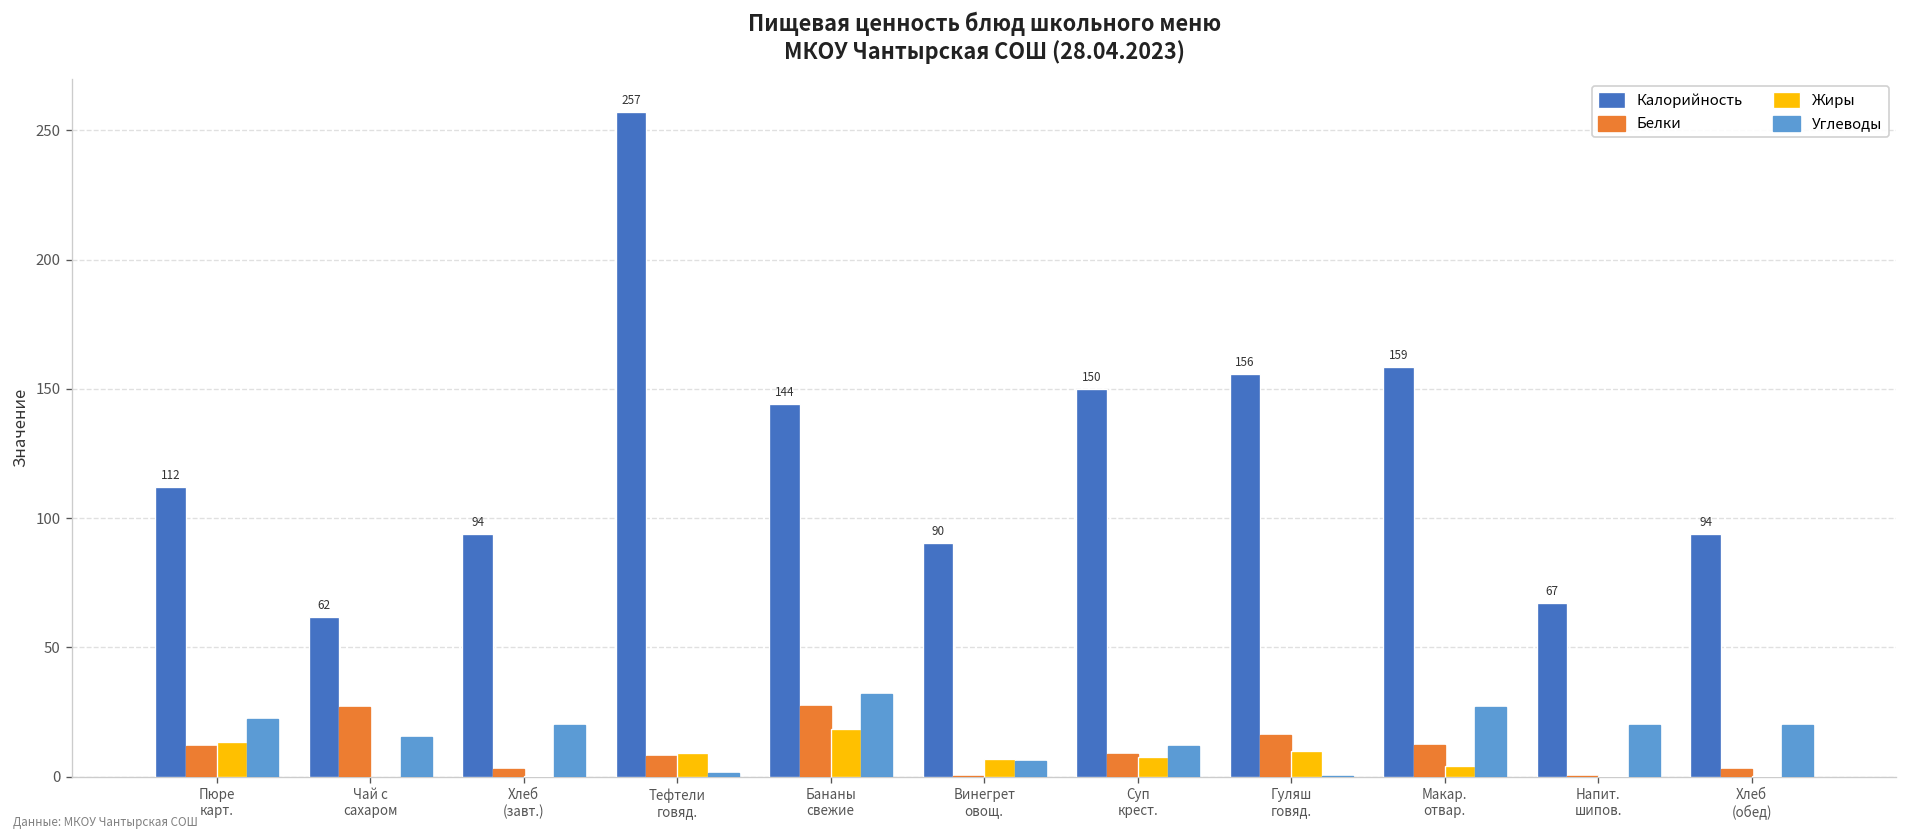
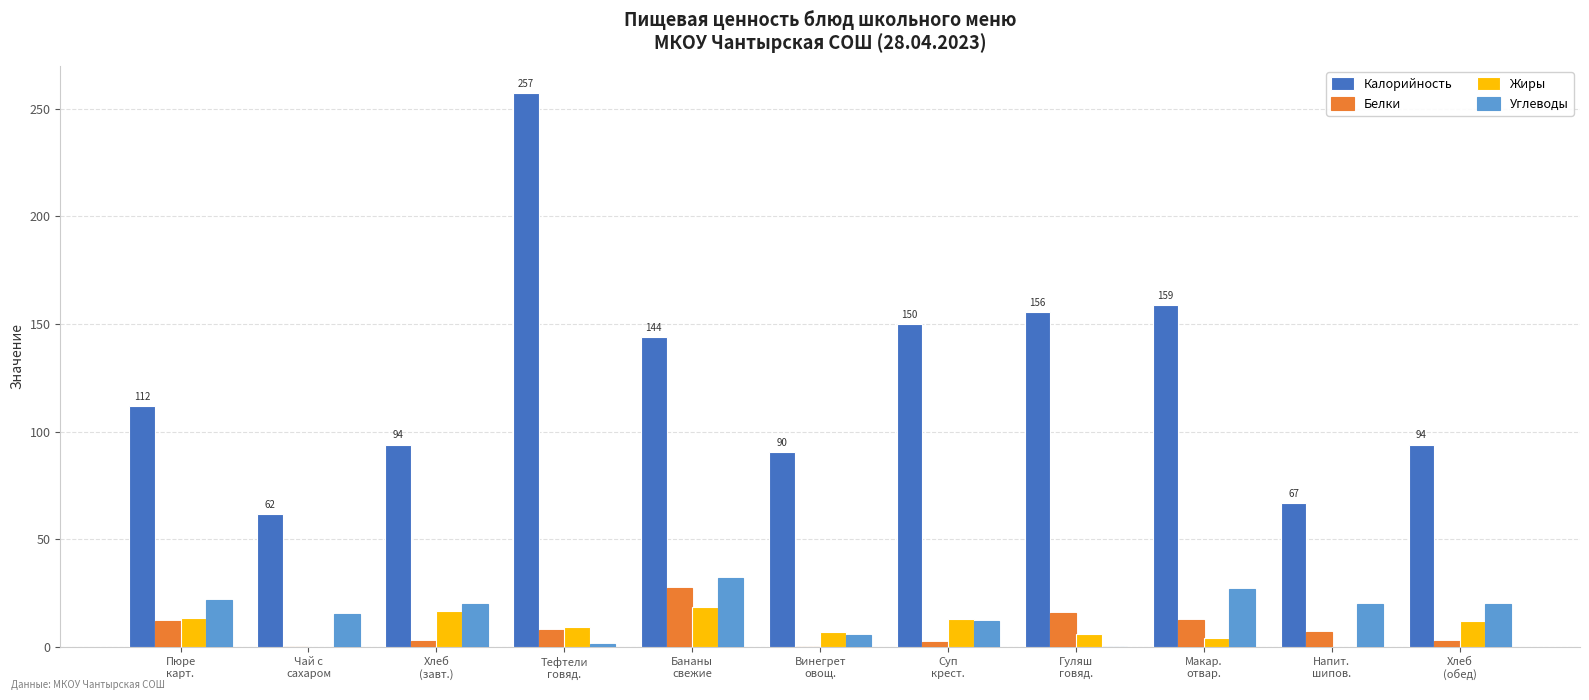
  {
    "Белки": {
      "Пюре карт.": 12,
-     "Чай с сахаром": 27,
+     "Чай с сахаром": 0,
      "Хлеб (завт.)": 3,
      "Тефтели говяд.": 8,
      "Бананы свежие": 28,
-     "Суп крест.": 9,
+     "Суп крест.": 2,
      "Гуляш говяд.": 16,
      "Макар. отвар.": 12,
-     "Напит. шипов.": 0,
+     "Напит. шипов.": 7,
      "Хлеб (обед)": 3
    },
    "Жиры": {
      "Пюре карт.": 13,
-     "Хлеб (завт.)": 0,
+     "Хлеб (завт.)": 17,
      "Тефтели говяд.": 9,
      "Бананы свежие": 19,
      "Винегрет овощ.": 7,
-     "Суп крест.": 7,
-     "Гуляш говяд.": 10,
+     "Суп крест.": 13,
+     "Гуляш говяд.": 6,
      "Макар. отвар.": 4,
-     "Хлеб (обед)": 0
+     "Хлеб (обед)": 12
    }
  }
